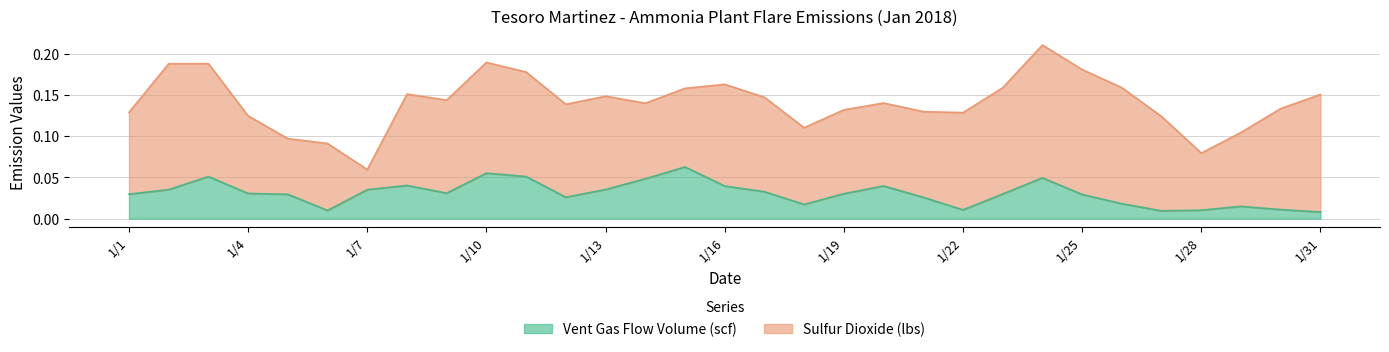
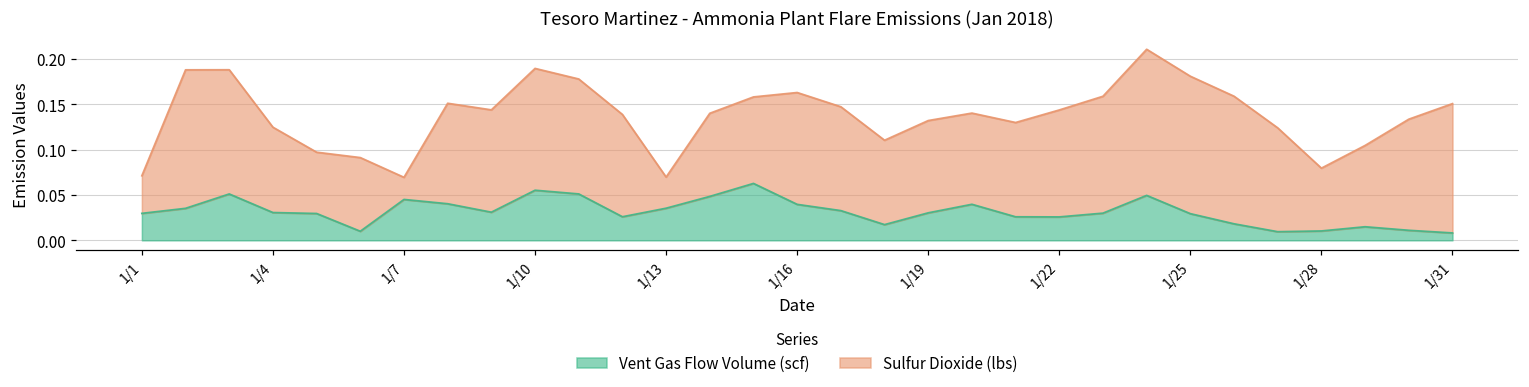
  {
    "Vent Gas Flow Volume (scf)": {
      "1/1": 0.03,
      "1/4": 0.03,
-     "1/7": 0.04,
+     "1/7": 0.05,
      "1/10": 0.06,
      "1/13": 0.04,
      "1/16": 0.04,
      "1/19": 0.03,
-     "1/22": 0.01,
+     "1/22": 0.03,
      "1/25": 0.03,
      "1/28": 0.01,
      "1/31": 0.01
    },
    "Sulfur Dioxide (lbs)": {
-     "1/1": 0.10,
+     "1/1": 0.04,
      "1/4": 0.09,
      "1/7": 0.02,
      "1/10": 0.13,
-     "1/13": 0.11,
+     "1/13": 0.03,
      "1/16": 0.12,
      "1/19": 0.10,
      "1/22": 0.12,
      "1/25": 0.15,
      "1/28": 0.07,
      "1/31": 0.14
    }
  }
